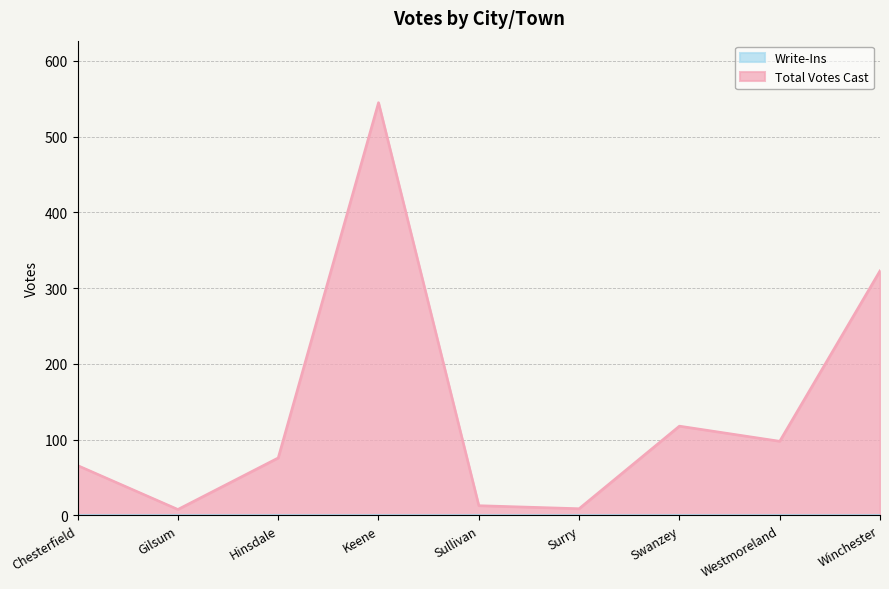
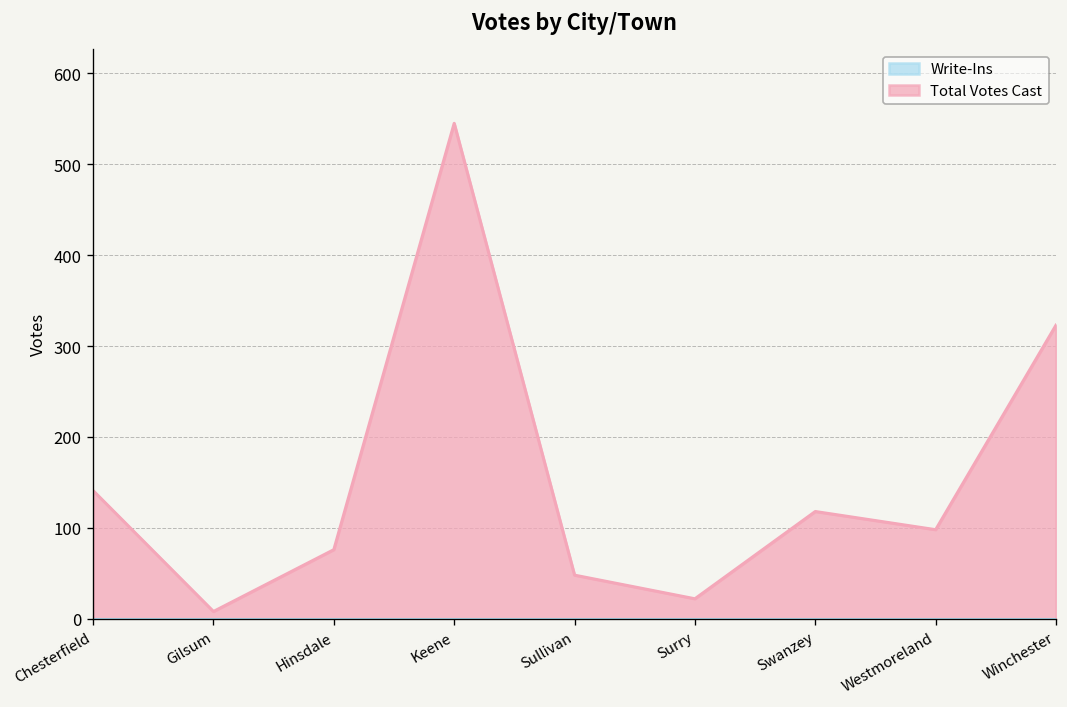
  {
    "Write-Ins": {
      "Chesterfield": 0,
      "Gilsum": 0,
      "Hinsdale": 0,
      "Keene": 0,
      "Sullivan": 0,
      "Surry": 0,
      "Swanzey": 0,
      "Westmoreland": 0,
      "Winchester": 0
    },
    "Total Votes Cast": {
-     "Chesterfield": 70,
+     "Chesterfield": 140,
      "Gilsum": 10,
      "Hinsdale": 80,
      "Keene": 550,
-     "Sullivan": 10,
-     "Surry": 10,
+     "Sullivan": 50,
+     "Surry": 20,
      "Swanzey": 120,
      "Westmoreland": 100,
      "Winchester": 320
    }
  }
